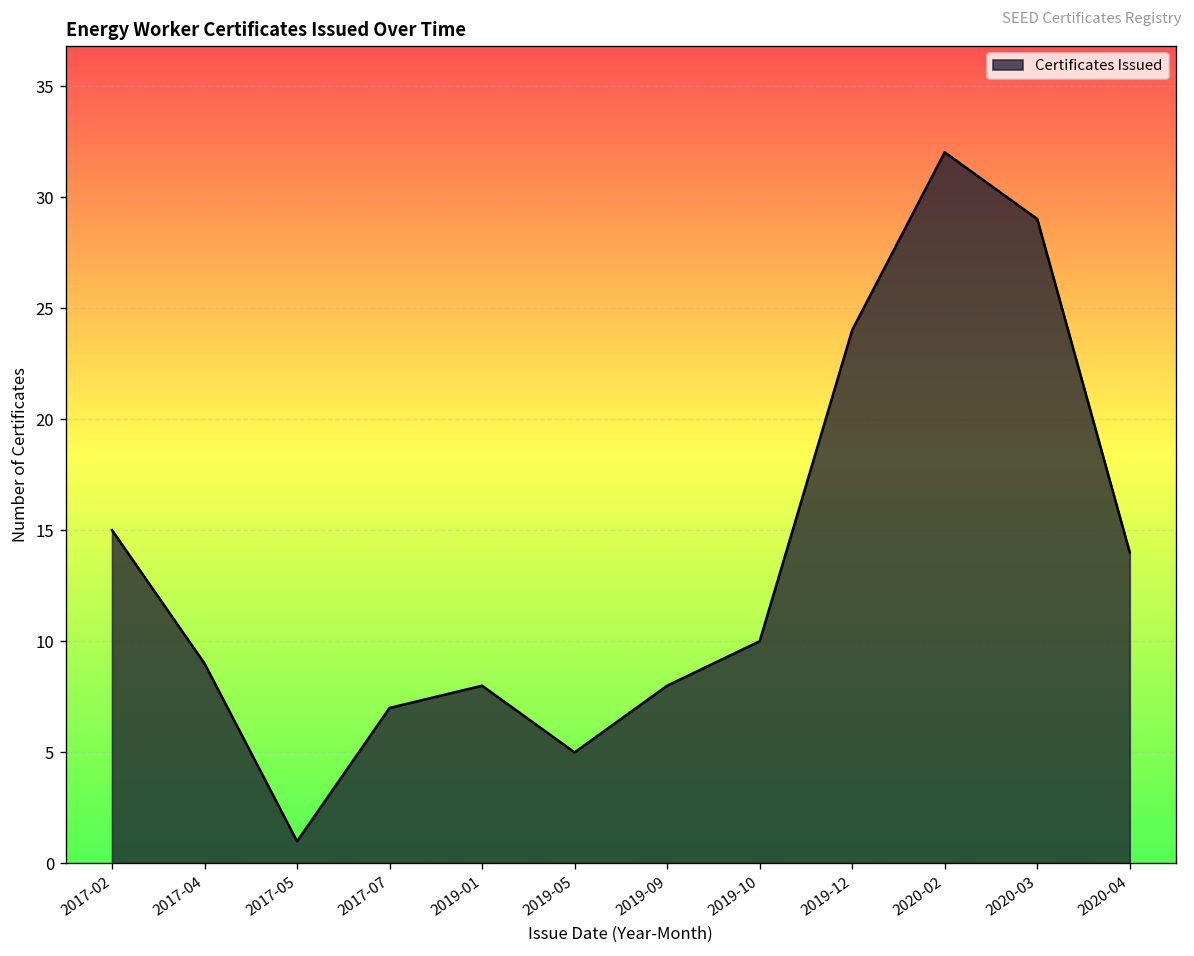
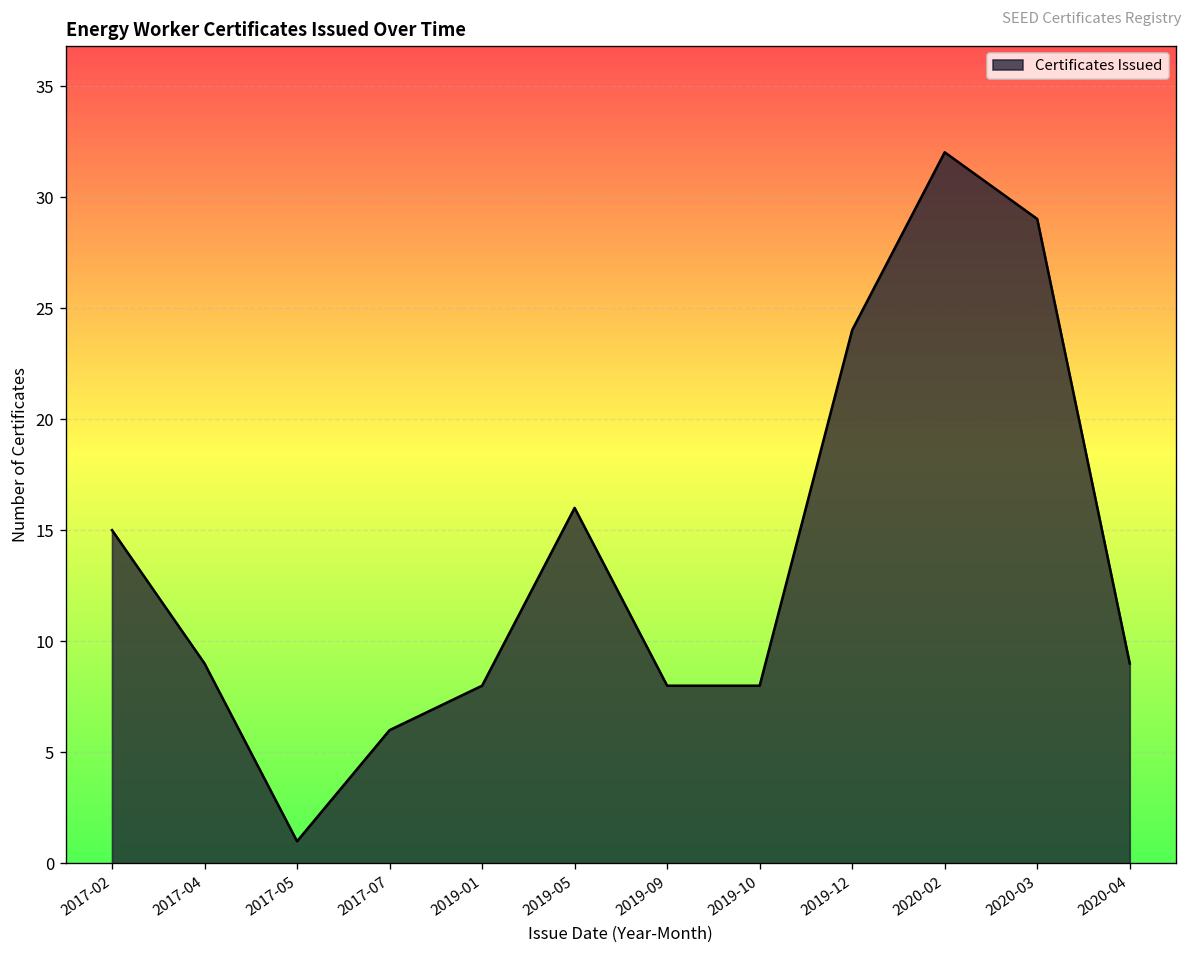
  {
    "2017-02": 15,
    "2017-04": 9,
    "2017-05": 1,
-   "2017-07": 7,
+   "2017-07": 6,
    "2019-01": 8,
-   "2019-05": 5,
+   "2019-05": 16,
    "2019-09": 8,
-   "2019-10": 10,
+   "2019-10": 8,
    "2019-12": 24,
    "2020-02": 32,
    "2020-03": 29,
-   "2020-04": 14
+   "2020-04": 9
  }
